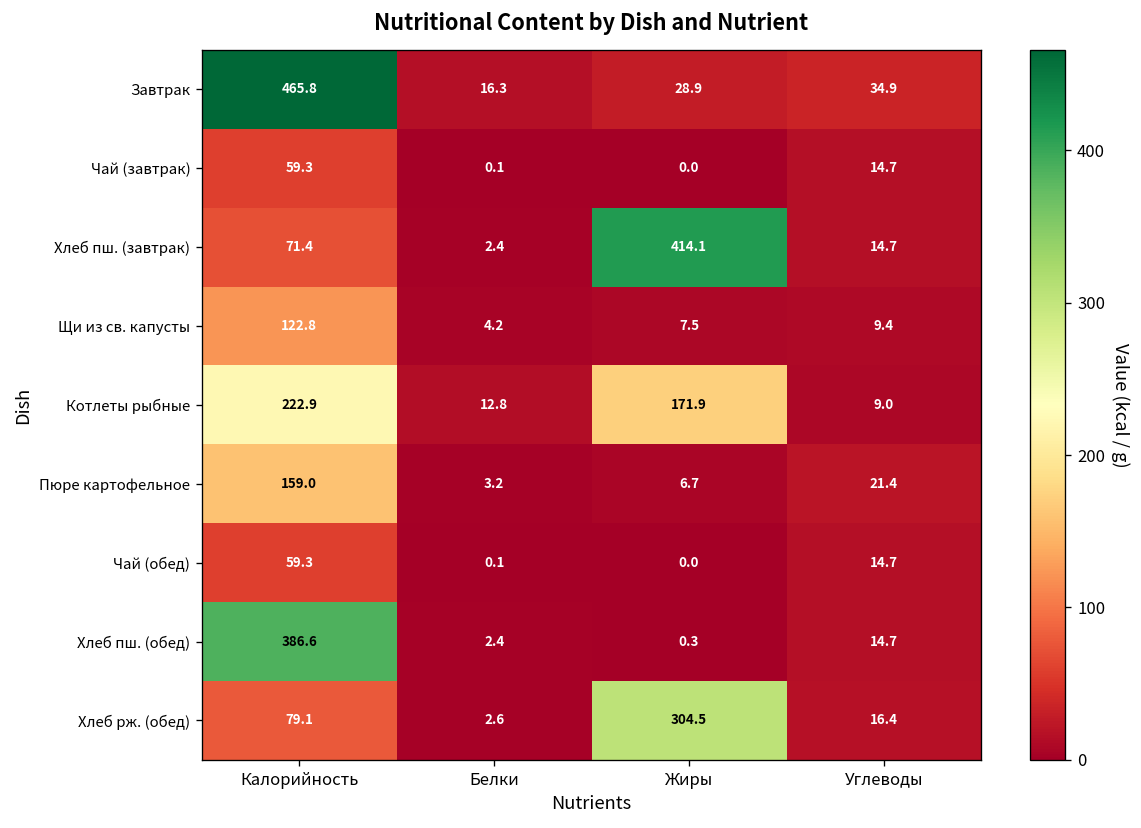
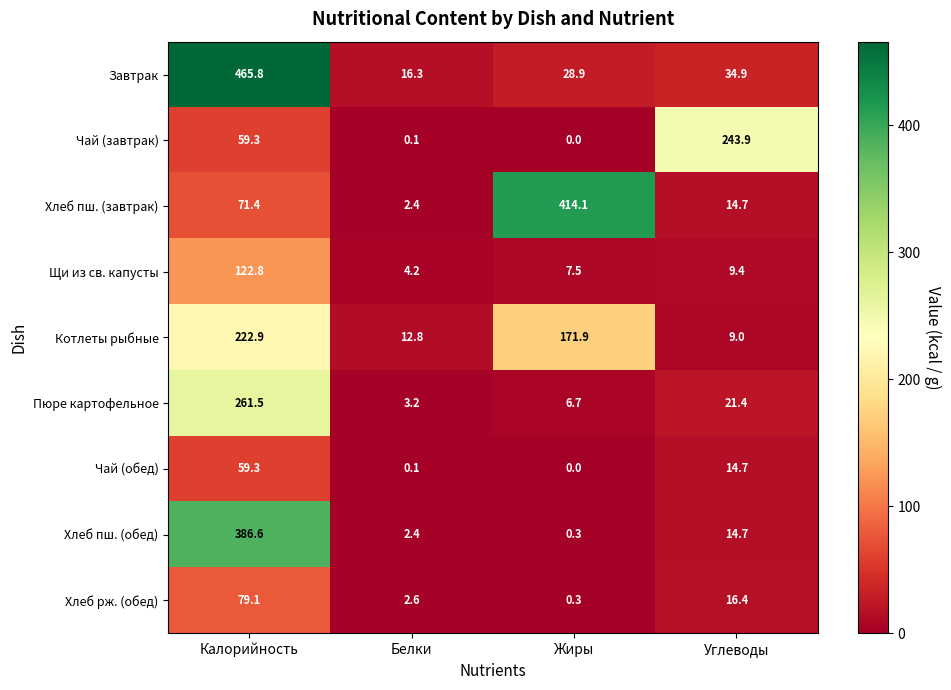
  {
    "Завтрак": {
      "Калорийность": 465.8,
      "Белки": 16.3,
      "Жиры": 28.9,
      "Углеводы": 34.9
    },
    "Чай (завтрак)": {
      "Калорийность": 59.3,
      "Белки": 0.1,
      "Жиры": 0.0,
-     "Углеводы": 14.7
+     "Углеводы": 243.9
    },
    "Хлеб пш. (завтрак)": {
      "Калорийность": 71.4,
      "Белки": 2.4,
      "Жиры": 414.1,
      "Углеводы": 14.7
    },
    "Щи из св. капусты": {
      "Калорийность": 122.8,
      "Белки": 4.2,
      "Жиры": 7.5,
      "Углеводы": 9.4
    },
    "Котлеты рыбные": {
      "Калорийность": 222.9,
      "Белки": 12.8,
      "Жиры": 171.9,
      "Углеводы": 9.0
    },
    "Пюре картофельное": {
-     "Калорийность": 159.0,
+     "Калорийность": 261.5,
      "Белки": 3.2,
      "Жиры": 6.7,
      "Углеводы": 21.4
    },
    "Чай (обед)": {
      "Калорийность": 59.3,
      "Белки": 0.1,
      "Жиры": 0.0,
      "Углеводы": 14.7
    },
    "Хлеб пш. (обед)": {
      "Калорийность": 386.6,
      "Белки": 2.4,
      "Жиры": 0.3,
      "Углеводы": 14.7
    },
    "Хлеб рж. (обед)": {
      "Калорийность": 79.1,
      "Белки": 2.6,
-     "Жиры": 304.5,
+     "Жиры": 0.3,
      "Углеводы": 16.4
    }
  }
